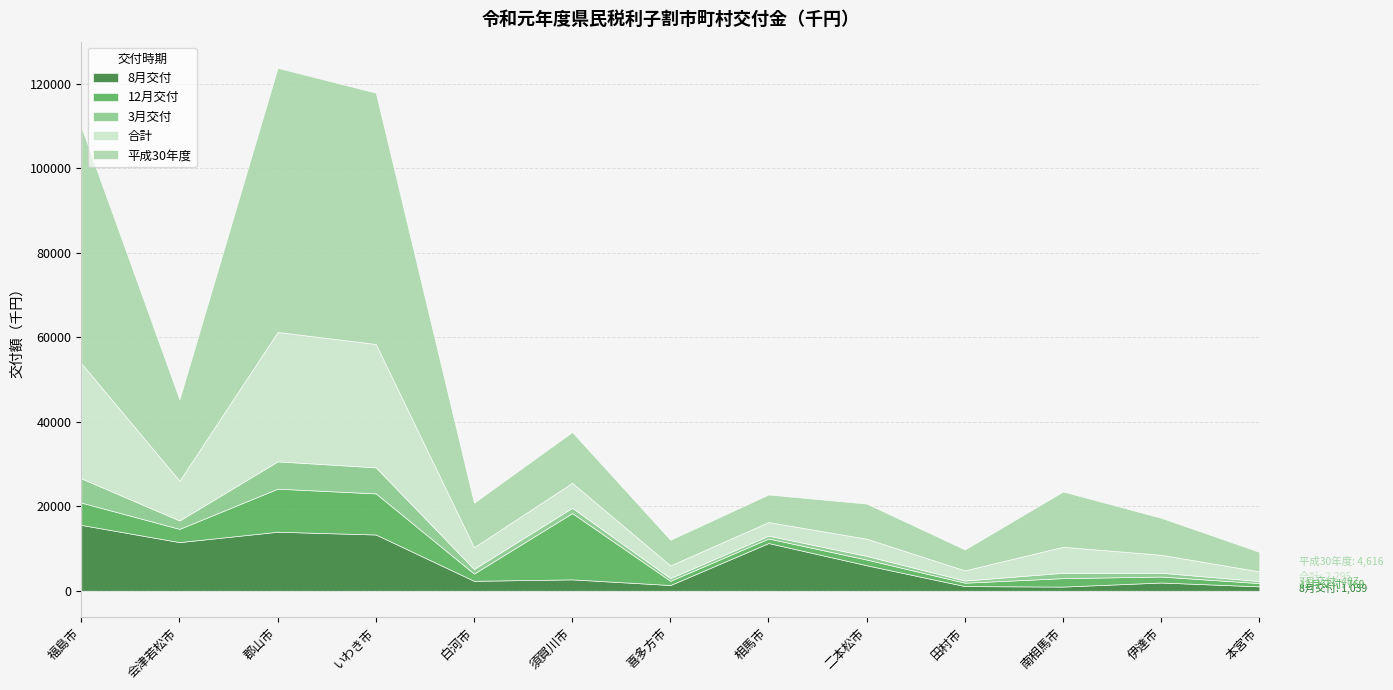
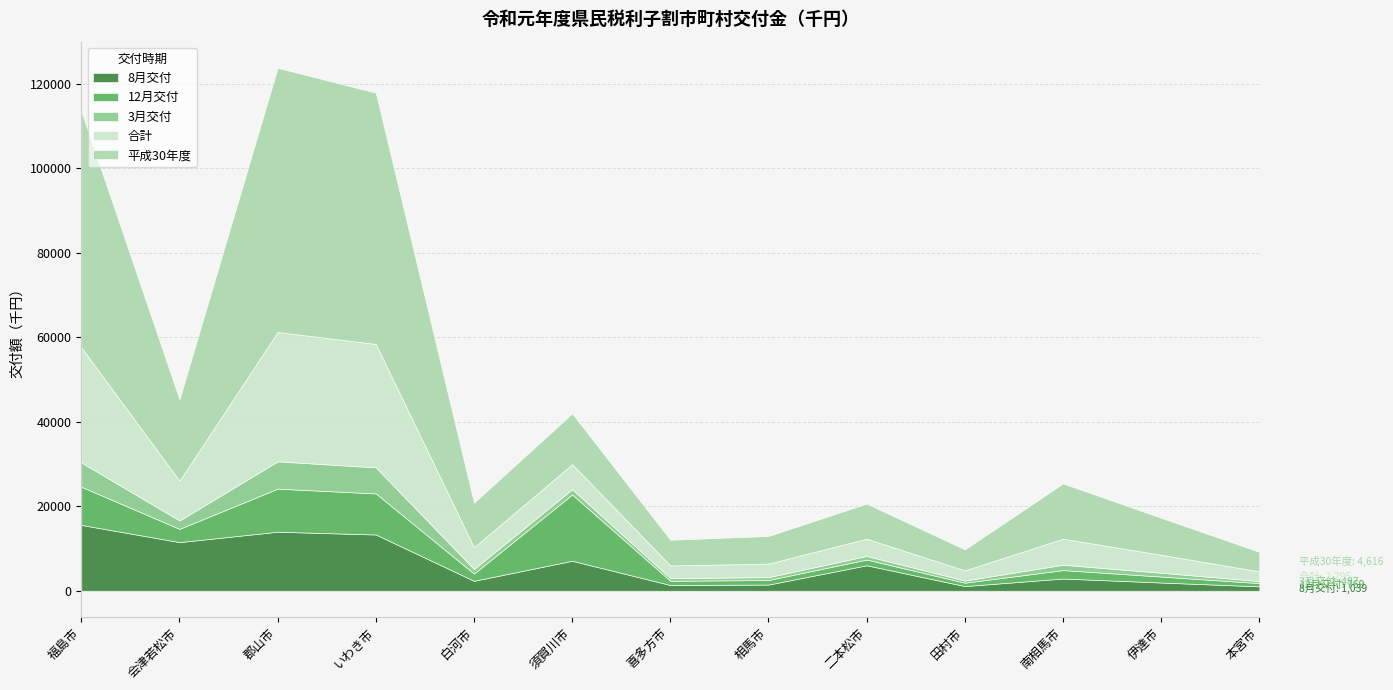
  {
    "8月交付": {
      "福島市": 16000,
      "会津若松市": 12000,
      "郡山市": 14000,
      "いわき市": 13000,
      "白河市": 2000,
-     "須賀川市": 3000,
+     "須賀川市": 7000,
      "喜多方市": 1000,
-     "相馬市": 11000,
+     "相馬市": 1000,
      "二本松市": 6000,
      "田村市": 1000,
-     "南相馬市": 1000,
+     "南相馬市": 3000,
      "伊達市": 2000,
      "本宮市": 1000
    },
    "12月交付": {
-     "福島市": 5000,
+     "福島市": 9000,
      "会津若松市": 3000,
      "郡山市": 10000,
      "いわき市": 10000,
      "白河市": 2000,
      "須賀川市": 16000,
      "喜多方市": 1000,
      "相馬市": 1000,
      "二本松市": 1000,
      "南相馬市": 2000,
      "伊達市": 1000
    }
  }
